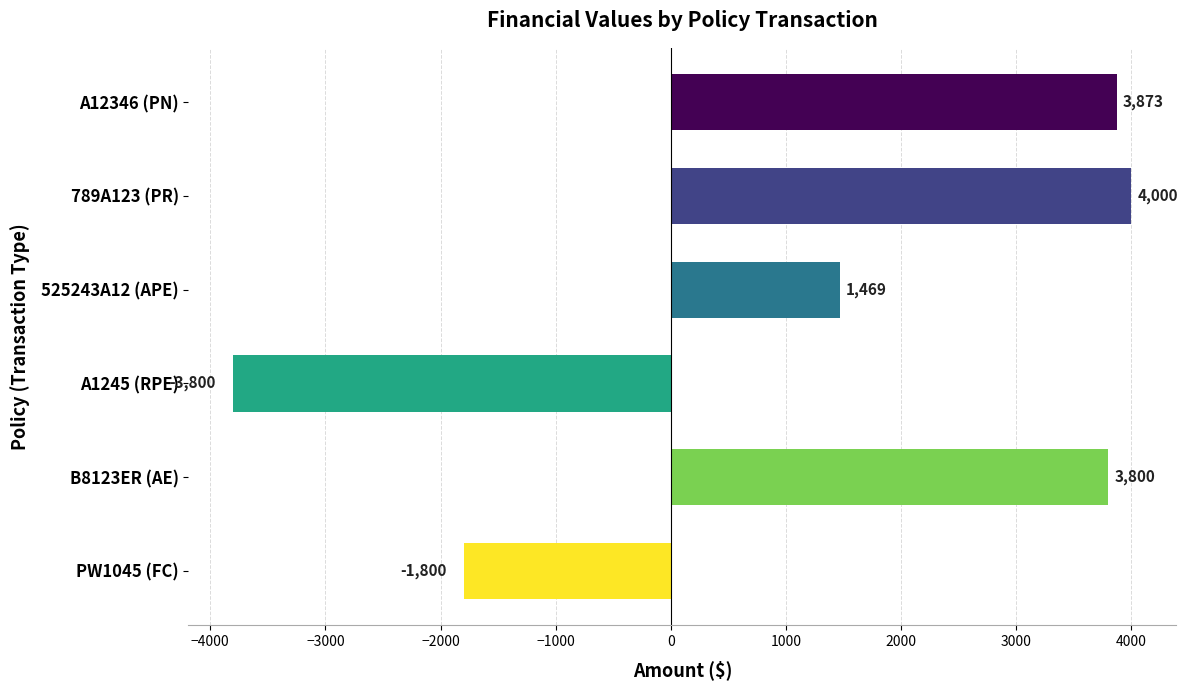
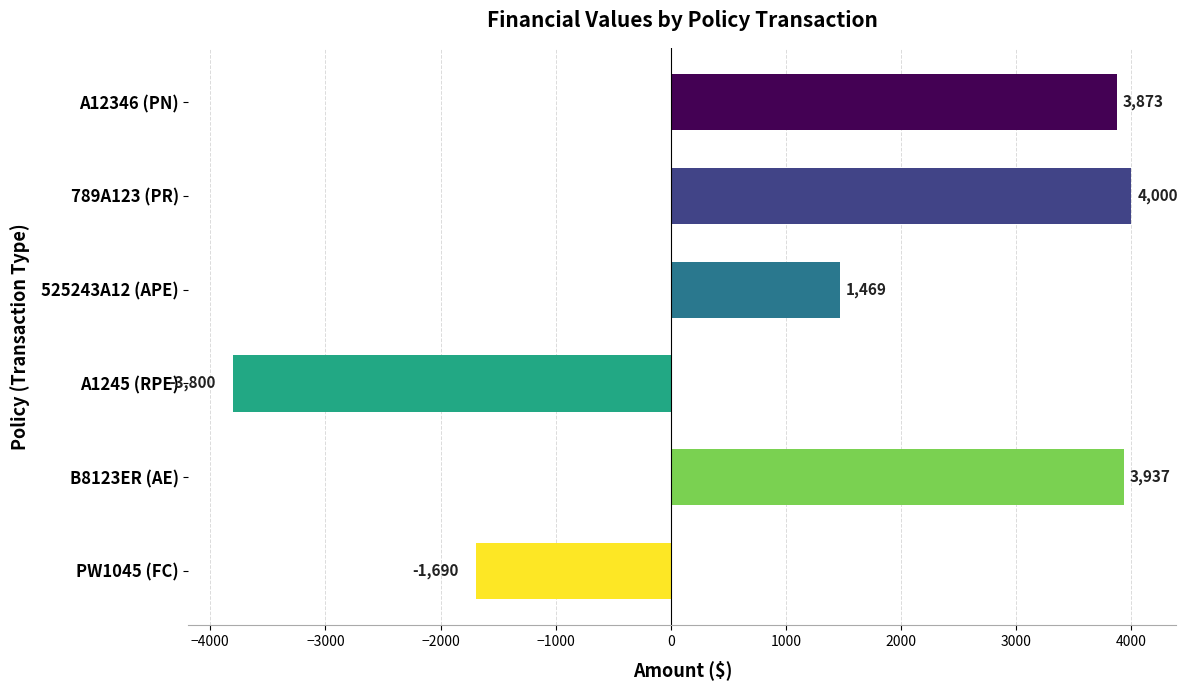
  {
    "A12346 (PN)": "3,873",
    "789A123 (PR)": "4,000",
    "525243A12 (APE)": "1,469",
    "A1245 (RPE)": "-3,800",
-   "B8123ER (AE)": "3,800",
-   "PW1045 (FC)": "-1,800"
+   "B8123ER (AE)": "3,937",
+   "PW1045 (FC)": "-1,690"
  }
